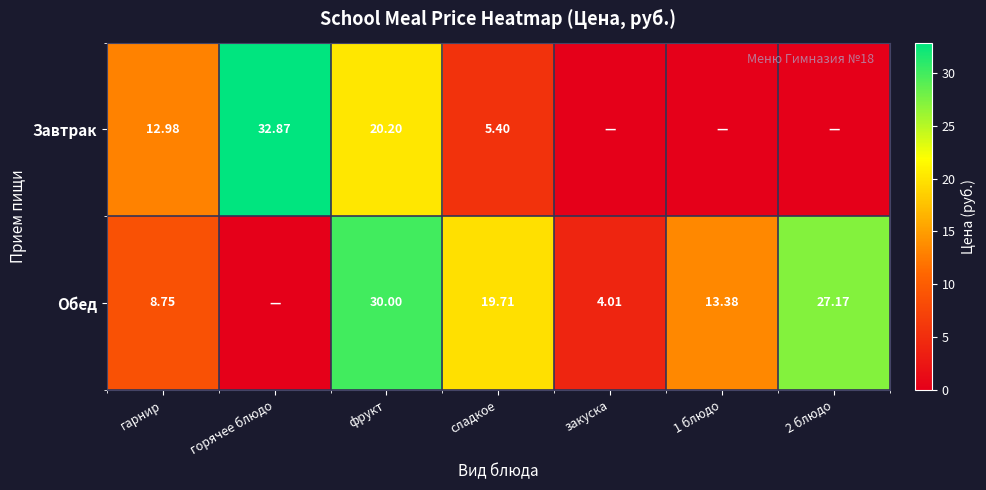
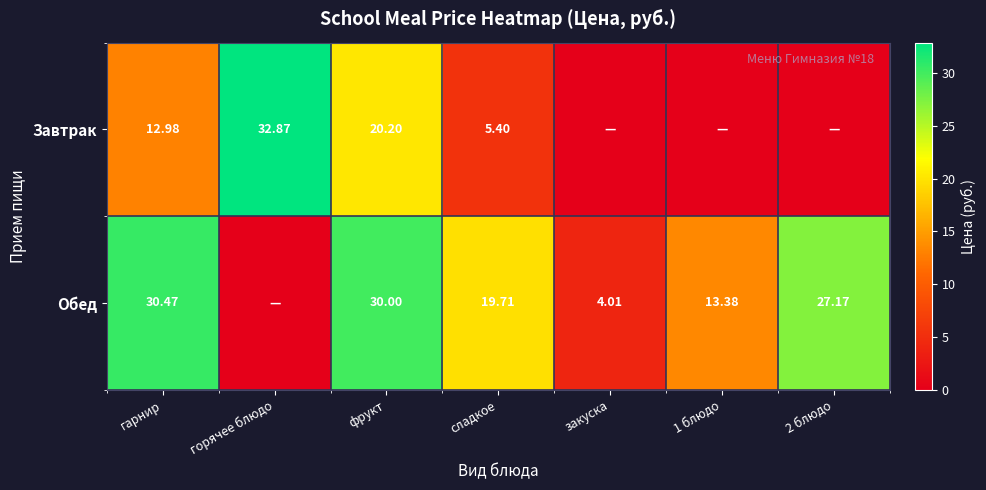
  {
    "Завтрак": {
      "гарнир": 12.98,
      "горячее блюдо": 32.87,
      "фрукт": 20.20,
      "сладкое": 5.40
    },
    "Обед": {
-     "гарнир": 8.75,
+     "гарнир": 30.47,
      "фрукт": 30.00,
      "сладкое": 19.71,
      "закуска": 4.01,
      "1 блюдо": 13.38,
      "2 блюдо": 27.17
    }
  }
